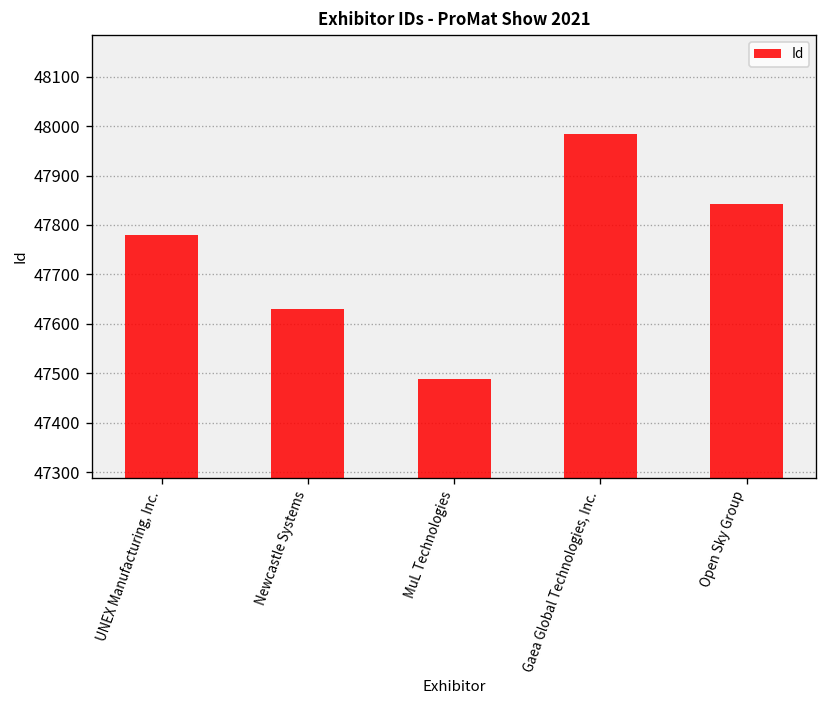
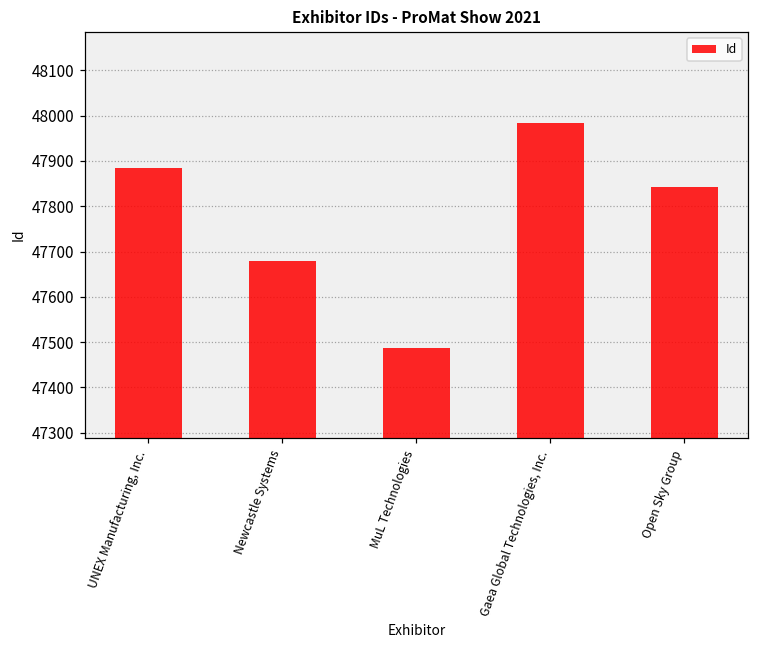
  {
-   "UNEX Manufacturing, Inc.": 47780,
-   "Newcastle Systems": 47630,
+   "UNEX Manufacturing, Inc.": 47880,
+   "Newcastle Systems": 47680,
    "MuL Technologies": 47490,
    "Gaea Global Technologies, Inc.": 47980,
    "Open Sky Group": 47840
  }
